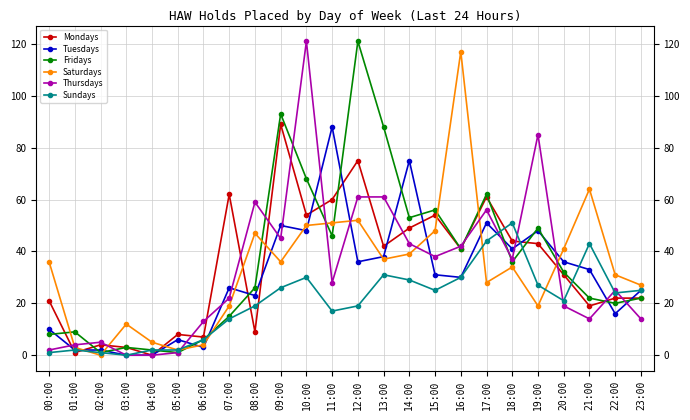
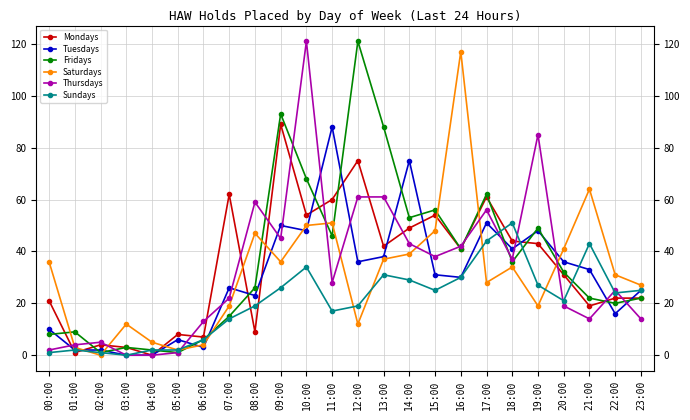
  {
    "Mondays": {
      "00:00": 21,
      "01:00": 1,
      "02:00": 4,
      "05:00": 8,
      "06:00": 7,
      "07:00": 62,
      "08:00": 9,
      "09:00": 89,
      "10:00": 54,
      "11:00": 60,
      "12:00": 75,
      "13:00": 42,
      "14:00": 49,
      "15:00": 54,
      "17:00": 61,
      "18:00": 44,
      "19:00": 43,
      "20:00": 31,
      "21:00": 19,
      "22:00": 22
    },
    "Tuesdays": {
      "00:00": 10,
      "02:00": 2,
      "05:00": 6,
      "06:00": 3,
      "07:00": 26,
      "08:00": 23,
      "09:00": 50,
      "10:00": 48,
      "11:00": 88,
      "12:00": 36,
      "13:00": 38,
      "14:00": 75,
      "15:00": 31,
      "17:00": 51,
      "18:00": 41,
      "19:00": 48,
      "20:00": 36,
      "21:00": 33,
      "22:00": 16
    },
    "Fridays": {
      "00:00": 8,
      "01:00": 9,
      "07:00": 15,
      "08:00": 26,
      "09:00": 93,
      "10:00": 68,
      "11:00": 46,
      "12:00": 121,
      "13:00": 88,
      "14:00": 53,
      "15:00": 56,
      "17:00": 62,
      "18:00": 36,
      "19:00": 49,
      "20:00": 32,
      "21:00": 22,
      "22:00": 20
    },
    "Saturdays": {
      "00:00": 36,
      "01:00": 3,
      "02:00": 0,
      "03:00": 12,
      "04:00": 5,
      "06:00": 4,
      "07:00": 19,
      "08:00": 47,
      "09:00": 36,
      "10:00": 50,
      "11:00": 51,
-     "12:00": 52,
+     "12:00": 12,
      "13:00": 37,
      "14:00": 39,
      "15:00": 48,
      "16:00": 117,
      "17:00": 28,
      "18:00": 34,
      "19:00": 19,
      "20:00": 41,
      "21:00": 64,
      "22:00": 31,
      "23:00": 27
    },
    "Thursdays": {
      "00:00": 2,
      "01:00": 4,
      "02:00": 5,
      "06:00": 13,
      "07:00": 22,
      "08:00": 59,
      "09:00": 45,
      "10:00": 121,
      "11:00": 28,
      "12:00": 61,
      "13:00": 61,
      "14:00": 43,
      "15:00": 38,
      "16:00": 42,
      "17:00": 56,
      "18:00": 37,
      "19:00": 85,
      "20:00": 19,
      "21:00": 14,
      "22:00": 25,
      "23:00": 14
    },
    "Sundays": {
      "00:00": 1,
      "07:00": 14,
      "08:00": 19,
      "09:00": 26,
-     "10:00": 30,
+     "10:00": 34,
      "11:00": 17,
      "12:00": 19,
      "13:00": 31,
      "14:00": 29,
      "15:00": 25,
      "17:00": 44,
      "18:00": 51,
      "19:00": 27,
      "20:00": 21,
      "21:00": 43,
      "22:00": 24
    }
  }
